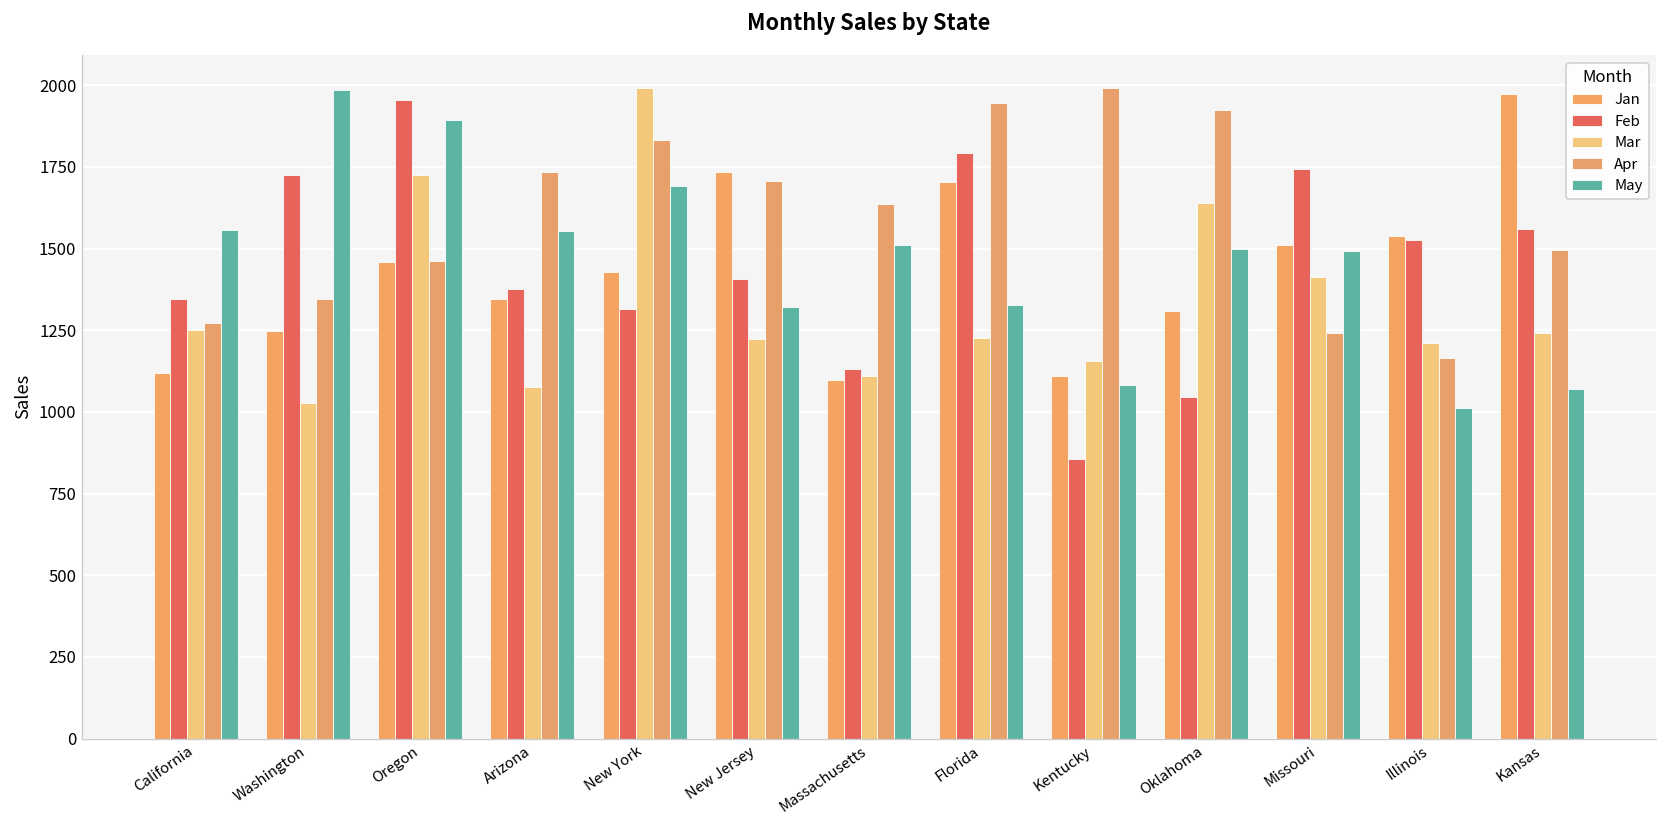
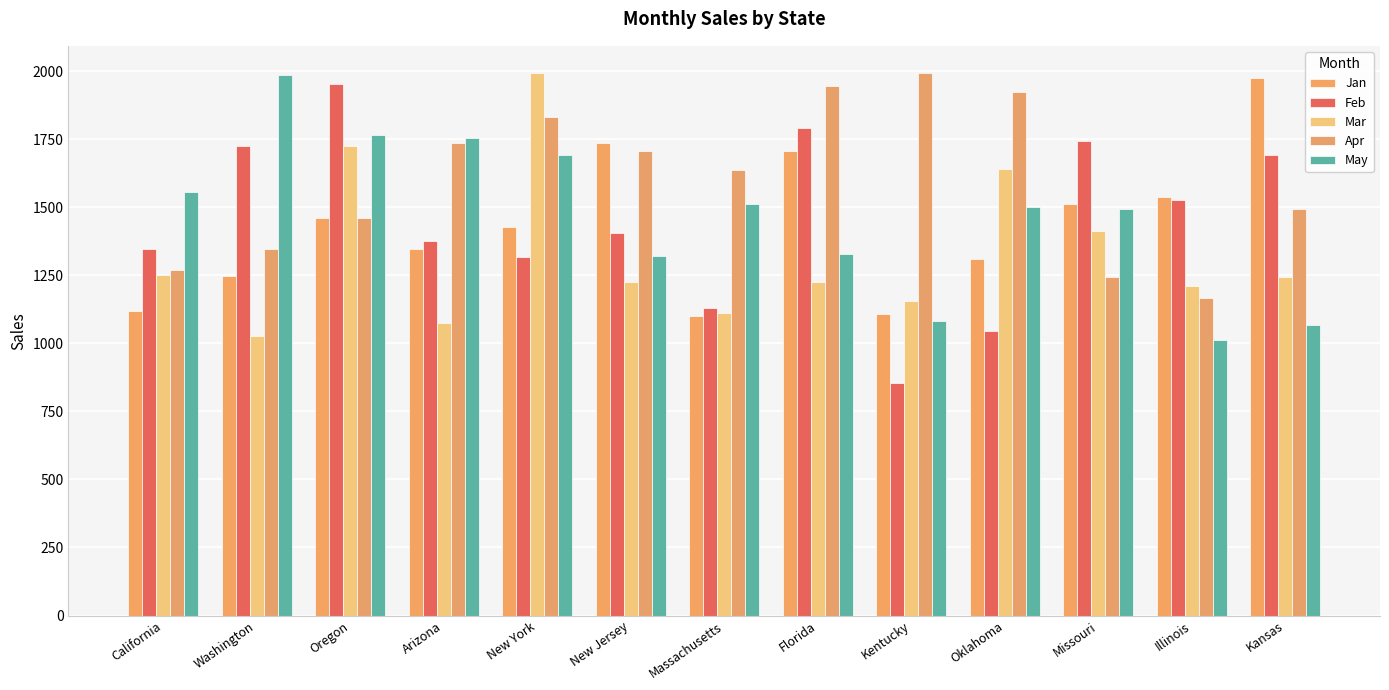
  {
    "Feb": {
      "California": 1350,
      "Washington": 1720,
      "Oregon": 1950,
      "Arizona": 1380,
      "New York": 1320,
      "New Jersey": 1410,
      "Massachusetts": 1130,
      "Florida": 1790,
      "Kentucky": 860,
      "Oklahoma": 1050,
      "Missouri": 1740,
      "Illinois": 1530,
-     "Kansas": 1560
+     "Kansas": 1690
    },
    "May": {
      "California": 1560,
      "Washington": 1980,
-     "Oregon": 1890,
-     "Arizona": 1560,
+     "Oregon": 1760,
+     "Arizona": 1760,
      "New York": 1690,
      "New Jersey": 1320,
      "Massachusetts": 1510,
      "Florida": 1330,
      "Kentucky": 1080,
      "Oklahoma": 1500,
      "Missouri": 1490,
      "Illinois": 1010,
      "Kansas": 1070
    }
  }
